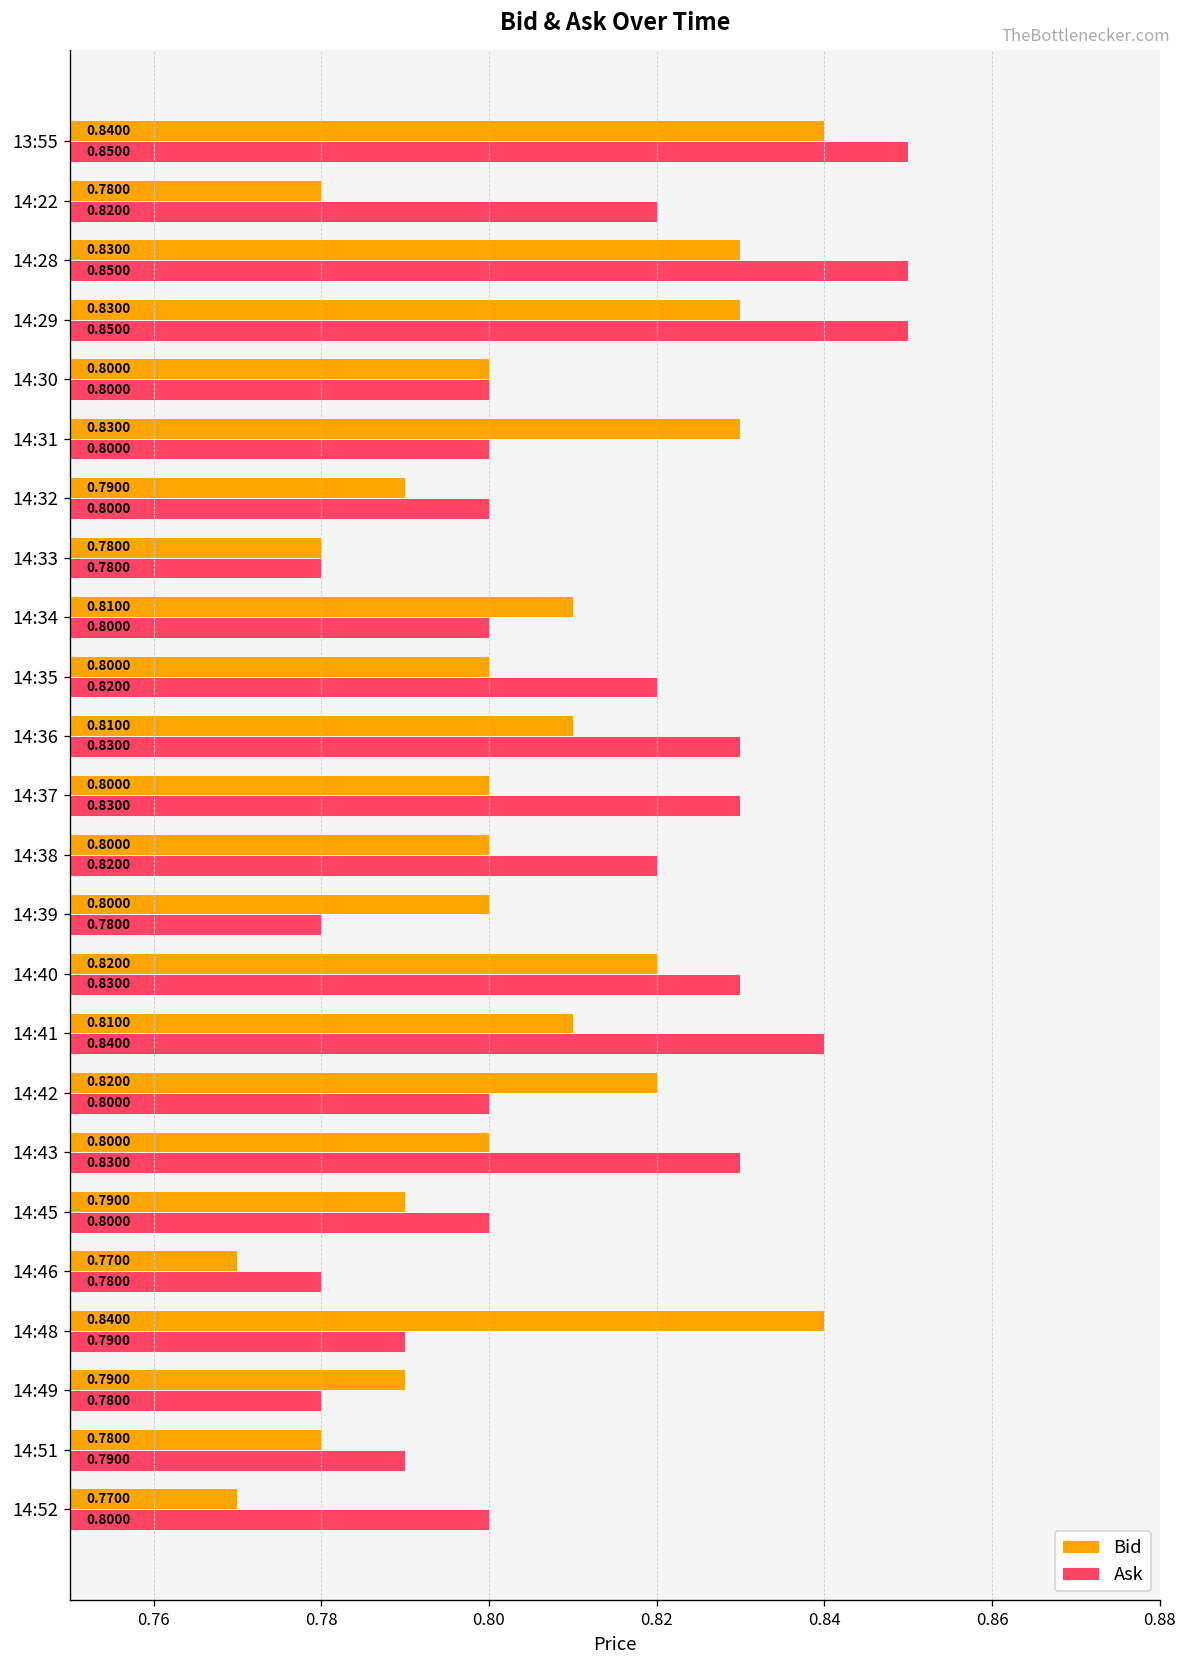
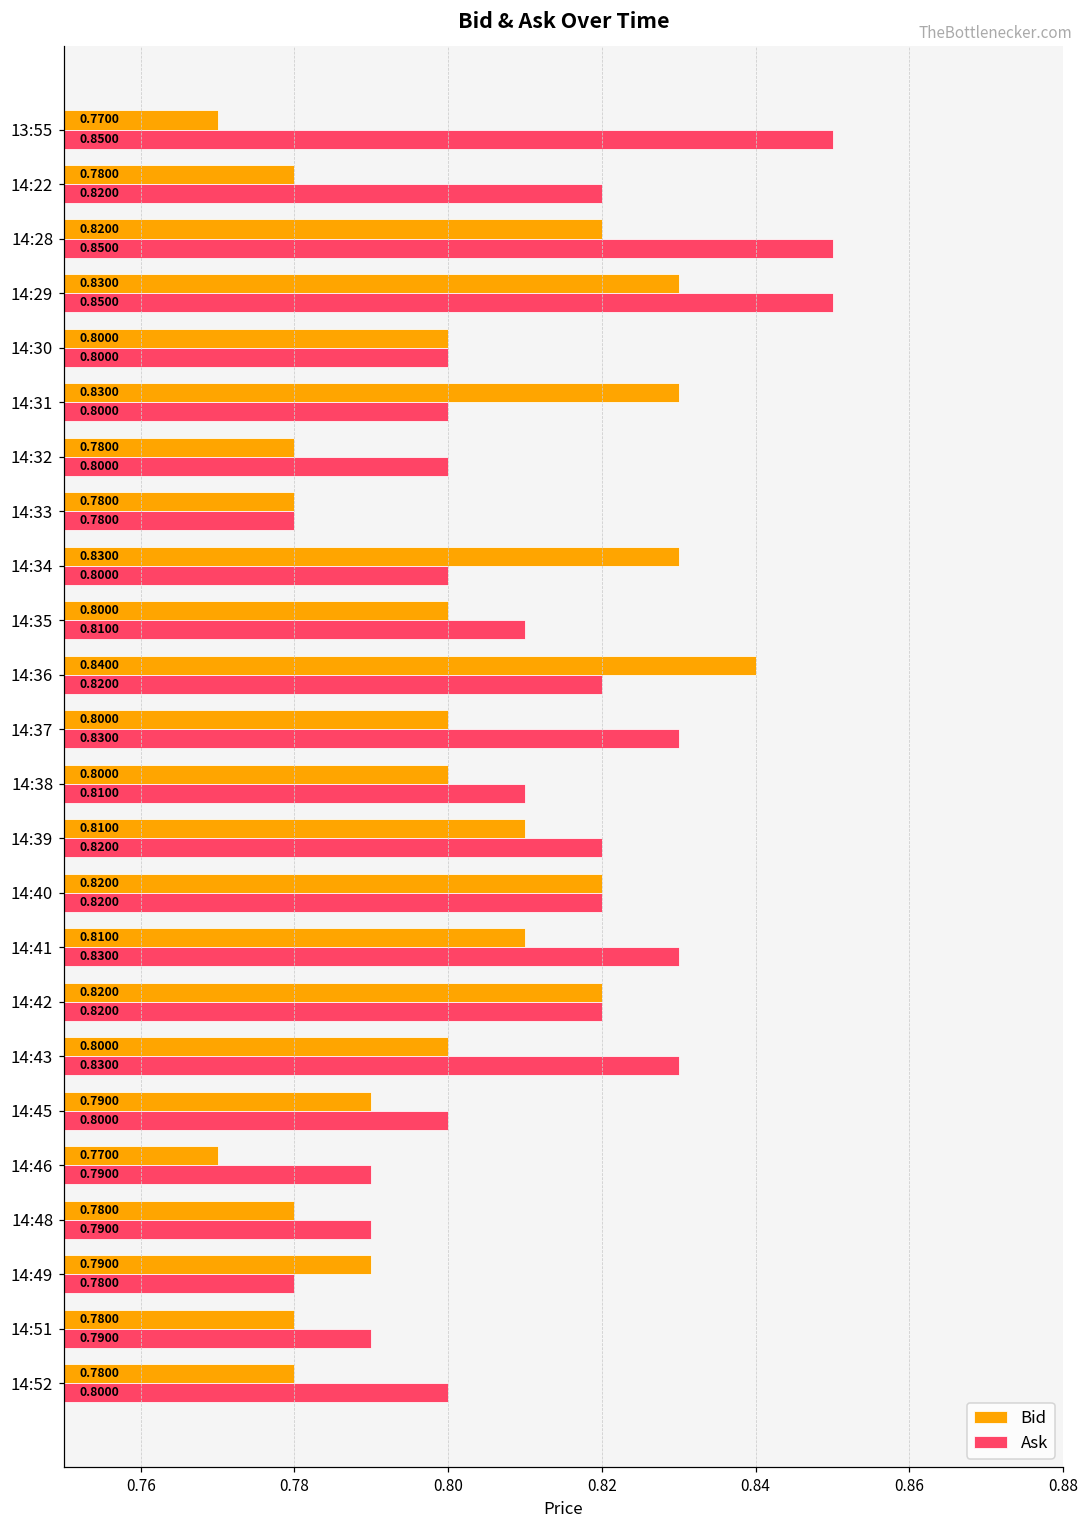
  {
    "Bid": {
-     "13:55": 0.8400,
+     "13:55": 0.7700,
      "14:22": 0.7800,
-     "14:28": 0.8300,
+     "14:28": 0.8200,
      "14:29": 0.8300,
      "14:30": 0.8000,
      "14:31": 0.8300,
-     "14:32": 0.7900,
+     "14:32": 0.7800,
      "14:33": 0.7800,
-     "14:34": 0.8100,
+     "14:34": 0.8300,
      "14:35": 0.8000,
-     "14:36": 0.8100,
+     "14:36": 0.8400,
      "14:37": 0.8000,
      "14:38": 0.8000,
-     "14:39": 0.8000,
+     "14:39": 0.8100,
      "14:40": 0.8200,
      "14:41": 0.8100,
      "14:42": 0.8200,
      "14:43": 0.8000,
      "14:45": 0.7900,
      "14:46": 0.7700,
-     "14:48": 0.8400,
+     "14:48": 0.7800,
      "14:49": 0.7900,
      "14:51": 0.7800,
-     "14:52": 0.7700
+     "14:52": 0.7800
    },
    "Ask": {
      "13:55": 0.8500,
      "14:22": 0.8200,
      "14:28": 0.8500,
      "14:29": 0.8500,
      "14:30": 0.8000,
      "14:31": 0.8000,
      "14:32": 0.8000,
      "14:33": 0.7800,
      "14:34": 0.8000,
-     "14:35": 0.8200,
-     "14:36": 0.8300,
+     "14:35": 0.8100,
+     "14:36": 0.8200,
      "14:37": 0.8300,
-     "14:38": 0.8200,
-     "14:39": 0.7800,
-     "14:40": 0.8300,
-     "14:41": 0.8400,
-     "14:42": 0.8000,
+     "14:38": 0.8100,
+     "14:39": 0.8200,
+     "14:40": 0.8200,
+     "14:41": 0.8300,
+     "14:42": 0.8200,
      "14:43": 0.8300,
      "14:45": 0.8000,
-     "14:46": 0.7800,
+     "14:46": 0.7900,
      "14:48": 0.7900,
      "14:49": 0.7800,
      "14:51": 0.7900,
      "14:52": 0.8000
    }
  }
